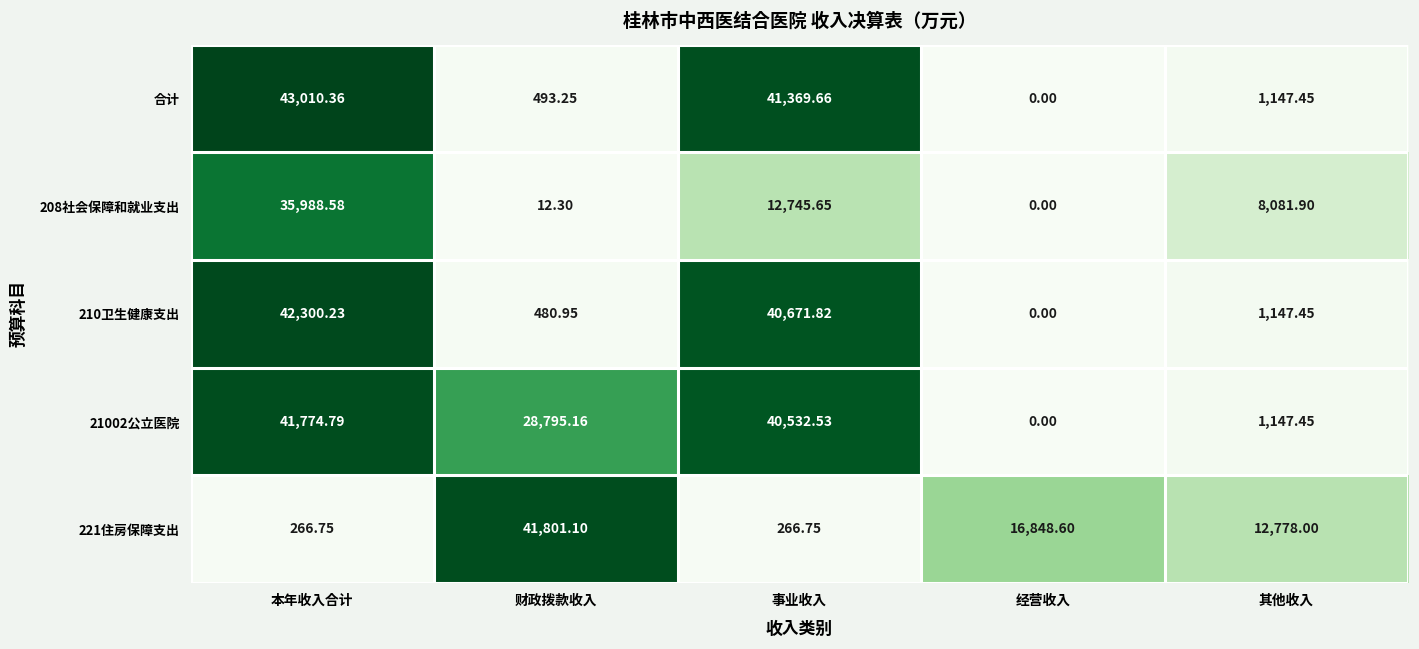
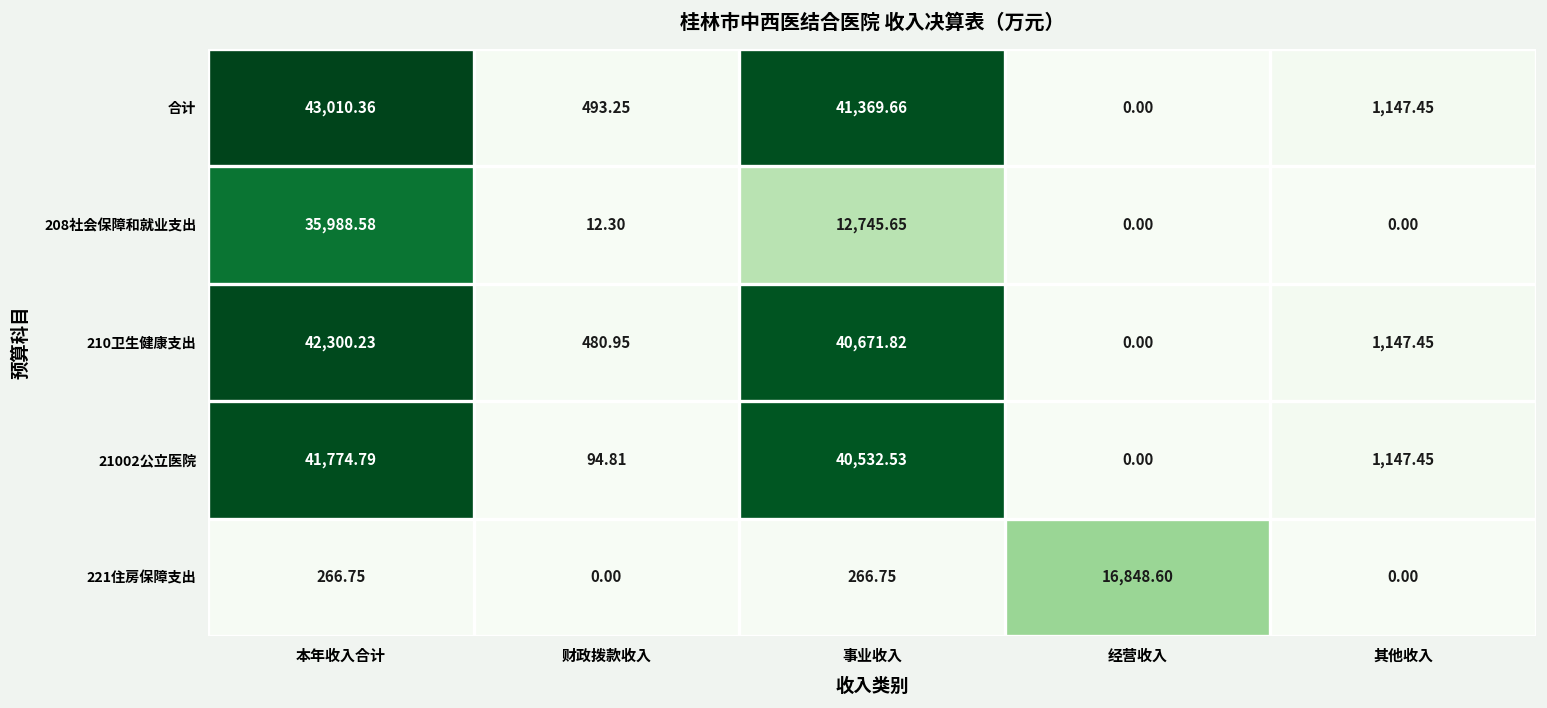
  {
    "合计": {
      "本年收入合计": "43,010.36",
      "财政拨款收入": "493.25",
      "事业收入": "41,369.66",
      "经营收入": "0.00",
      "其他收入": "1,147.45"
    },
    "208社会保障和就业支出": {
      "本年收入合计": "35,988.58",
      "财政拨款收入": "12.30",
      "事业收入": "12,745.65",
      "经营收入": "0.00",
-     "其他收入": "8,081.90"
+     "其他收入": "0.00"
    },
    "210卫生健康支出": {
      "本年收入合计": "42,300.23",
      "财政拨款收入": "480.95",
      "事业收入": "40,671.82",
      "经营收入": "0.00",
      "其他收入": "1,147.45"
    },
    "21002公立医院": {
      "本年收入合计": "41,774.79",
-     "财政拨款收入": "28,795.16",
+     "财政拨款收入": "94.81",
      "事业收入": "40,532.53",
      "经营收入": "0.00",
      "其他收入": "1,147.45"
    },
    "221住房保障支出": {
      "本年收入合计": "266.75",
-     "财政拨款收入": "41,801.10",
+     "财政拨款收入": "0.00",
      "事业收入": "266.75",
      "经营收入": "16,848.60",
-     "其他收入": "12,778.00"
+     "其他收入": "0.00"
    }
  }
